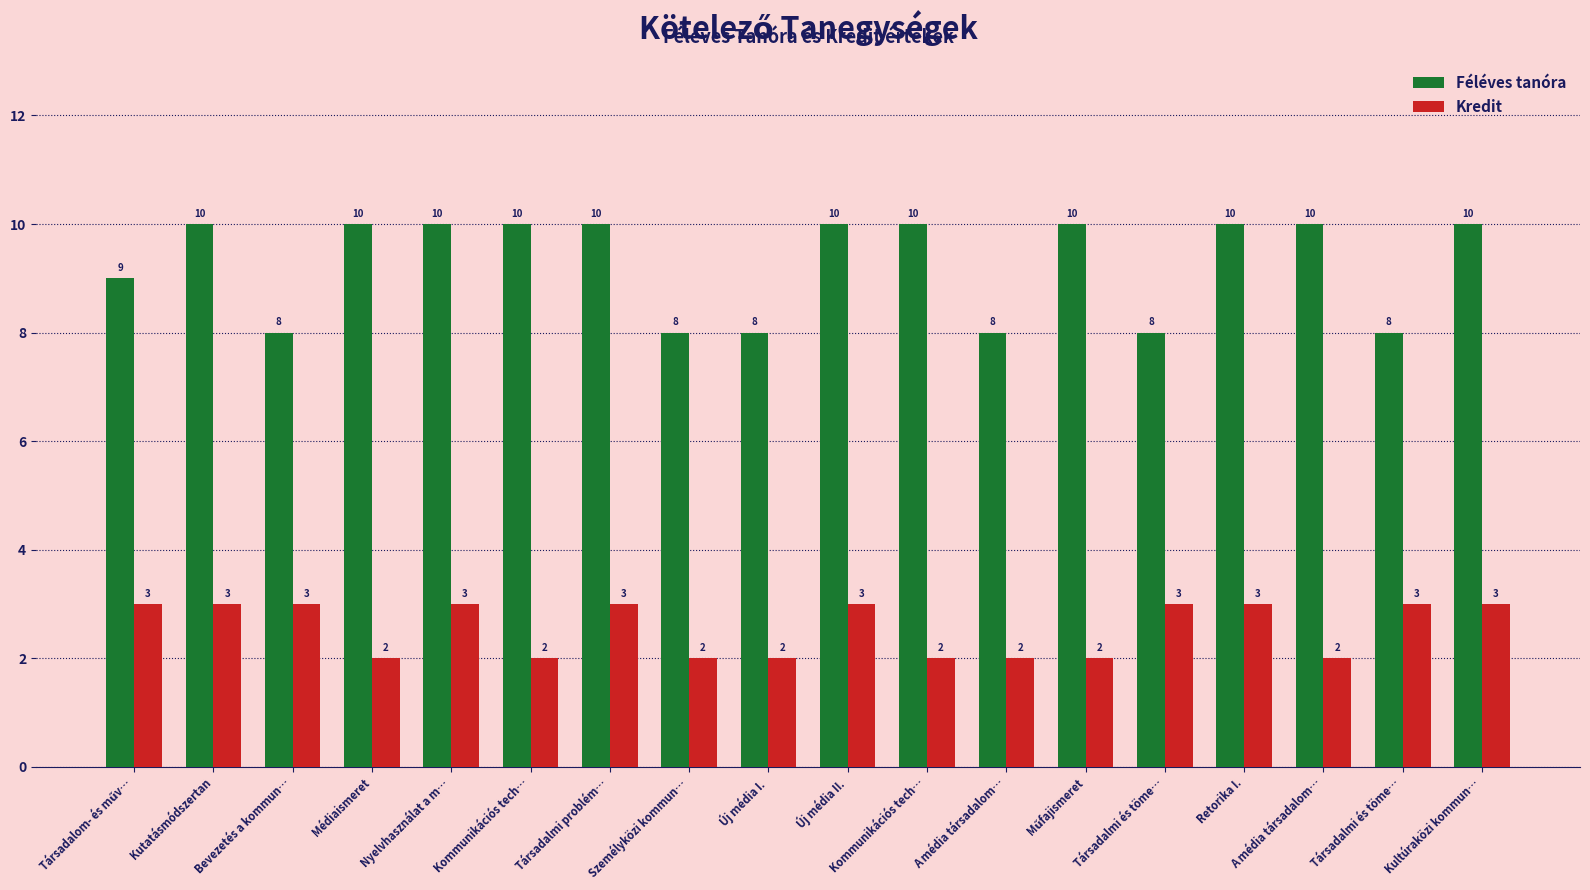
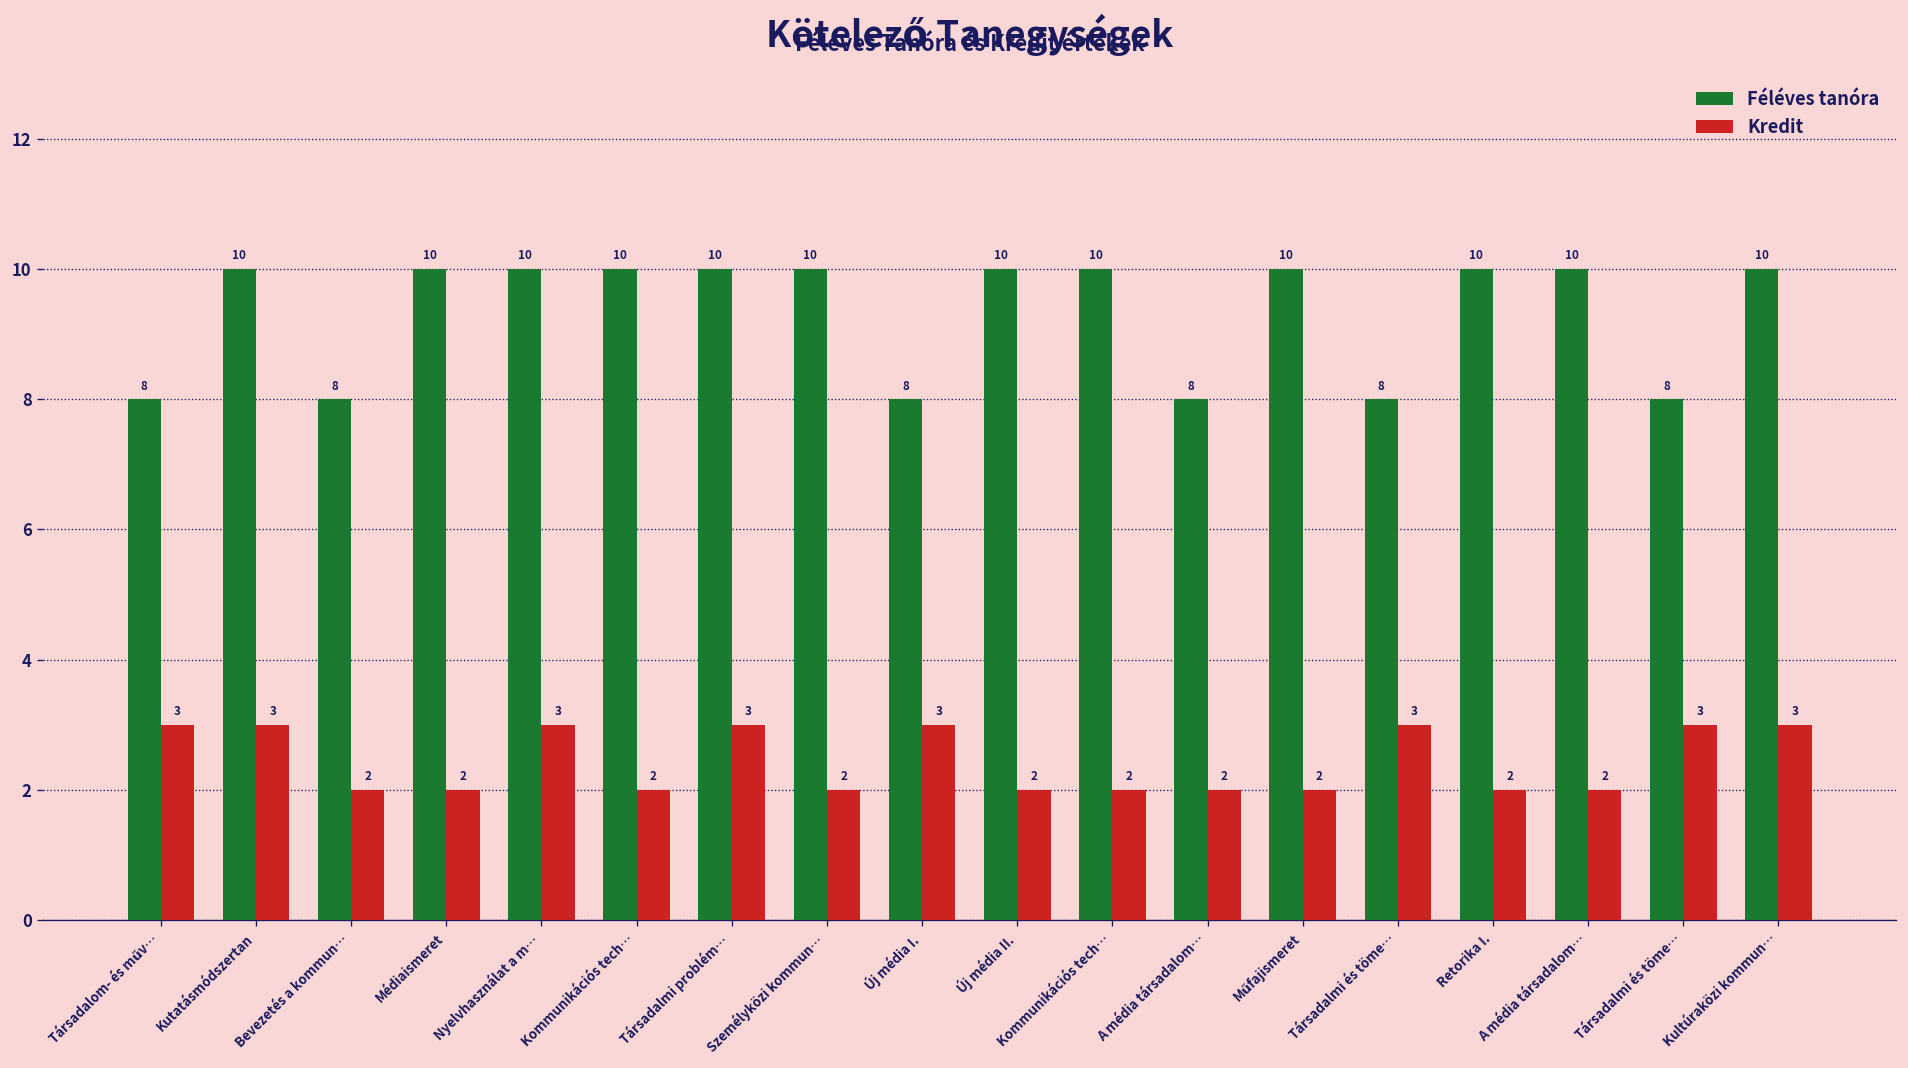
  {
    "Féléves tanóra": {
-     "Társadalom- és műv…": 9,
+     "Társadalom- és műv…": 8,
      "Kutatásmódszertan": 10,
      "Bevezetés a kommun…": 8,
      "Médiaismeret": 10,
      "Nyelvhasználat a m…": 10,
      "Társadalmi problém…": 10,
-     "Személyközi kommun…": 8,
+     "Személyközi kommun…": 10,
      "Új média I.": 8,
      "Új média II.": 10,
      "Műfajismeret": 10,
      "Retorika I.": 10,
      "Kultúraközi kommun…": 10
    },
    "Kredit": {
      "Társadalom- és műv…": 3,
      "Kutatásmódszertan": 3,
-     "Bevezetés a kommun…": 3,
+     "Bevezetés a kommun…": 2,
      "Médiaismeret": 2,
      "Nyelvhasználat a m…": 3,
      "Társadalmi problém…": 3,
      "Személyközi kommun…": 2,
-     "Új média I.": 2,
-     "Új média II.": 3,
+     "Új média I.": 3,
+     "Új média II.": 2,
      "Műfajismeret": 2,
-     "Retorika I.": 3,
+     "Retorika I.": 2,
      "Kultúraközi kommun…": 3
    }
  }
